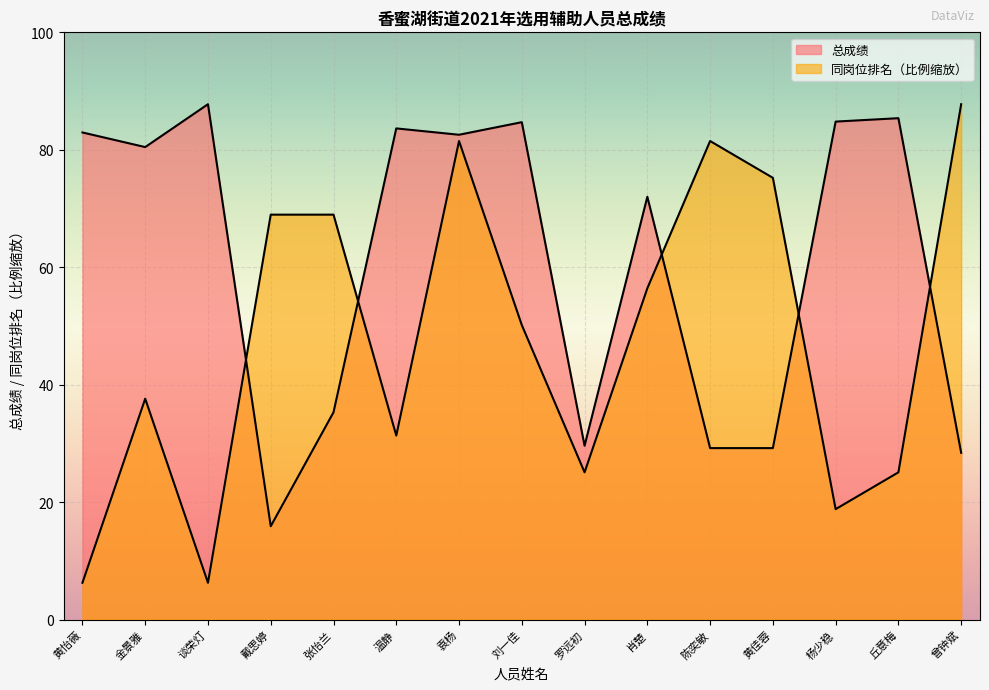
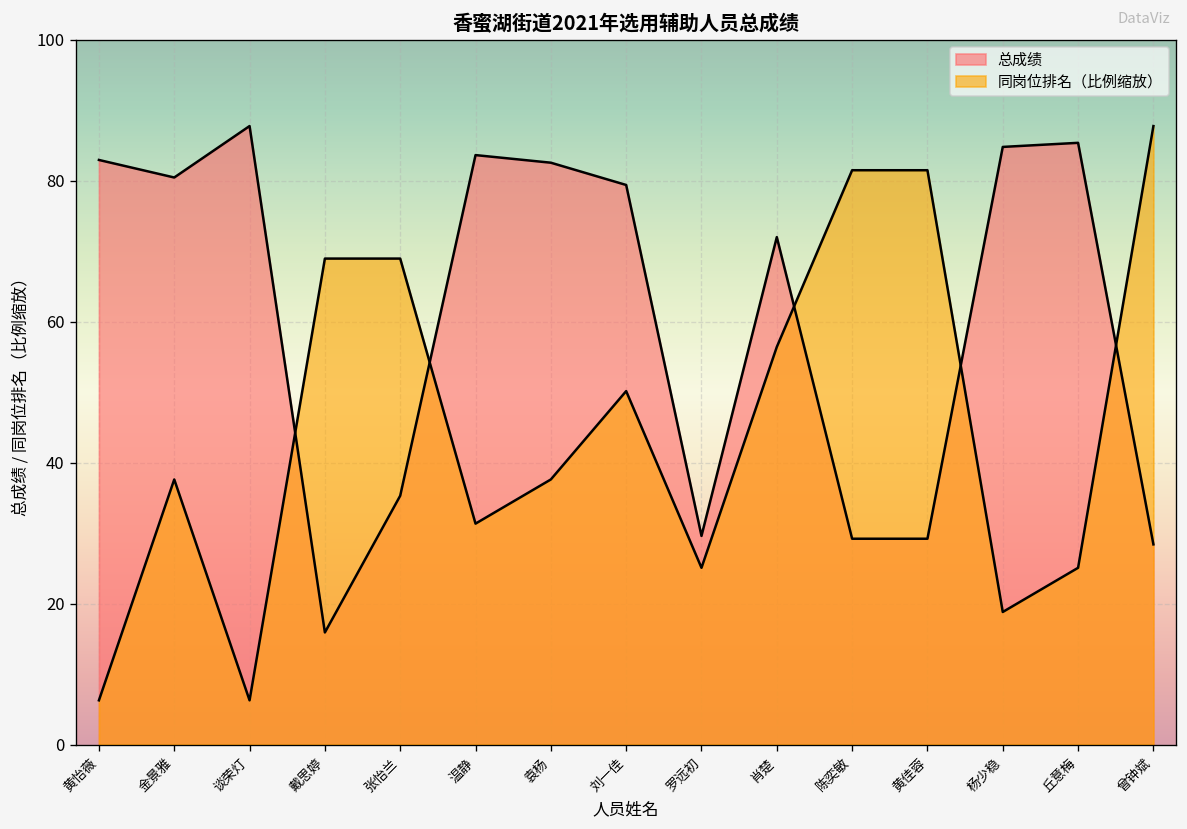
  {
    "总成绩": {
      "黄怡薇": 83,
      "金景雅": 80,
      "谈荣灯": 88,
      "戴思婷": 16,
      "张怡兰": 35,
      "温静": 84,
      "袁杨": 83,
-     "刘一佳": 85,
+     "刘一佳": 79,
      "罗远初": 30,
      "肖楚": 72,
      "陈奕敏": 29,
      "黄佳蓉": 29,
      "杨少稳": 85,
      "丘意梅": 85,
      "曾钟斌": 28
    },
    "同岗位排名（比例缩放）": {
      "黄怡薇": 6,
      "金景雅": 38,
      "谈荣灯": 6,
      "戴思婷": 69,
      "张怡兰": 69,
      "温静": 31,
-     "袁杨": 81,
+     "袁杨": 38,
      "刘一佳": 50,
      "罗远初": 25,
      "肖楚": 56,
      "陈奕敏": 81,
-     "黄佳蓉": 75,
+     "黄佳蓉": 81,
      "杨少稳": 19,
      "丘意梅": 25,
      "曾钟斌": 88
    }
  }
